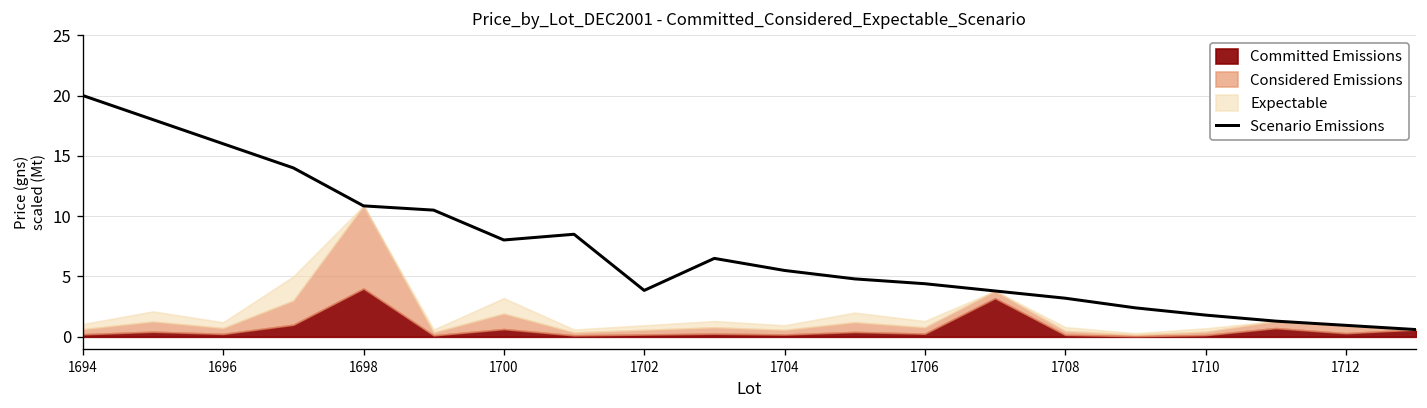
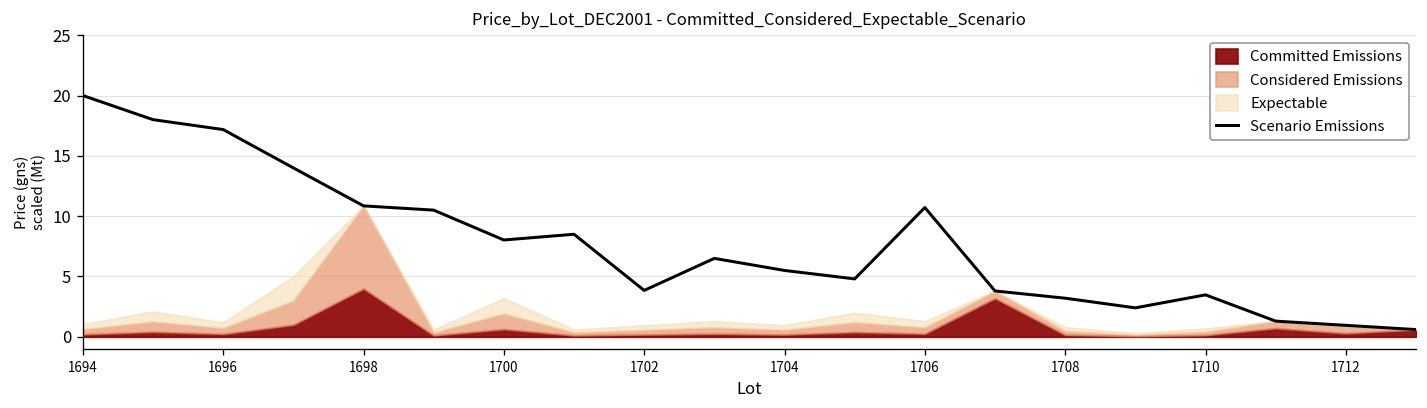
  {
    "Scenario Emissions": {
      "1694": 20.0,
-     "1696": 16.0,
+     "1696": 17.2,
      "1700": 8.0,
      "1702": 3.8,
      "1704": 5.5,
-     "1706": 4.4,
+     "1706": 10.7,
      "1708": 3.2,
-     "1710": 1.8
+     "1710": 3.5
    },
    "Committed Emissions": {
      "1698": 4.0,
      "1700": 0.6,
      "1706": 0.3,
      "1712": 0.3
    },
    "Considered Emissions": {
      "1694": 0.4,
      "1696": 0.5,
      "1700": 1.3,
      "1702": 0.4,
      "1704": 0.4,
      "1706": 0.5,
      "1708": 0.3,
      "1710": 0.3
    },
    "Expectable": {
      "1694": 0.4,
      "1696": 0.5,
      "1700": 1.3,
      "1702": 0.4,
      "1704": 0.4,
      "1706": 0.5,
      "1708": 0.3,
      "1710": 0.3
    }
  }
